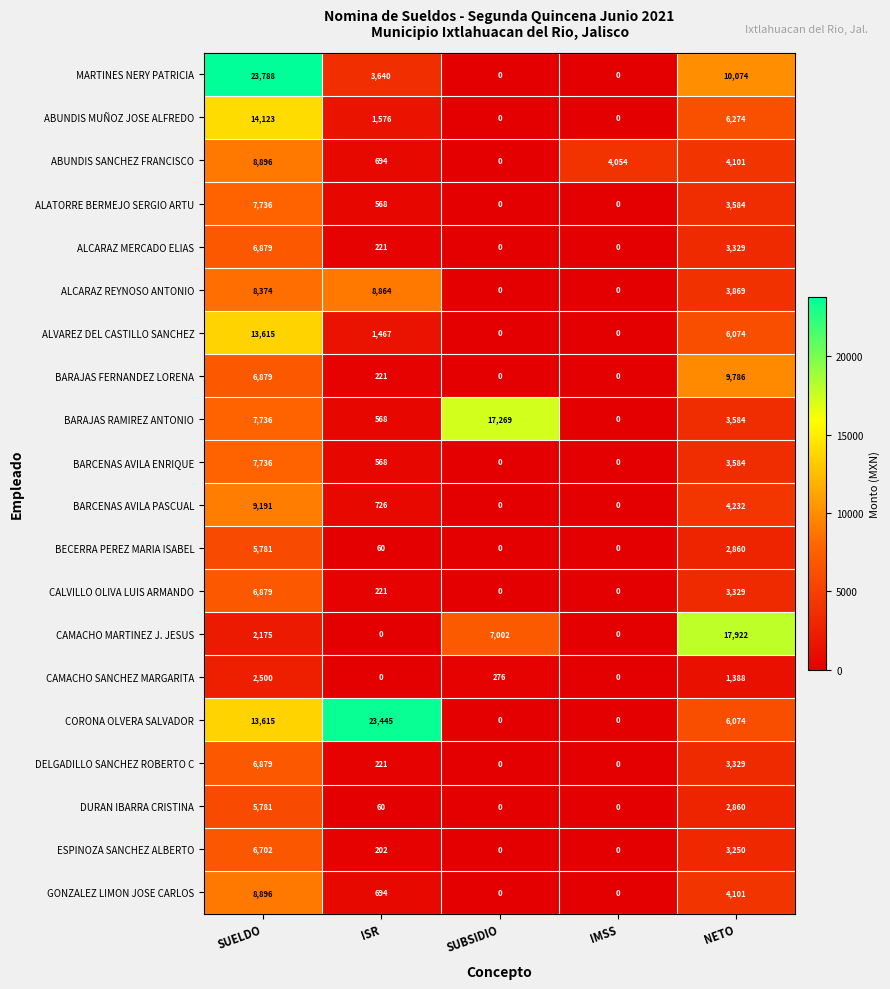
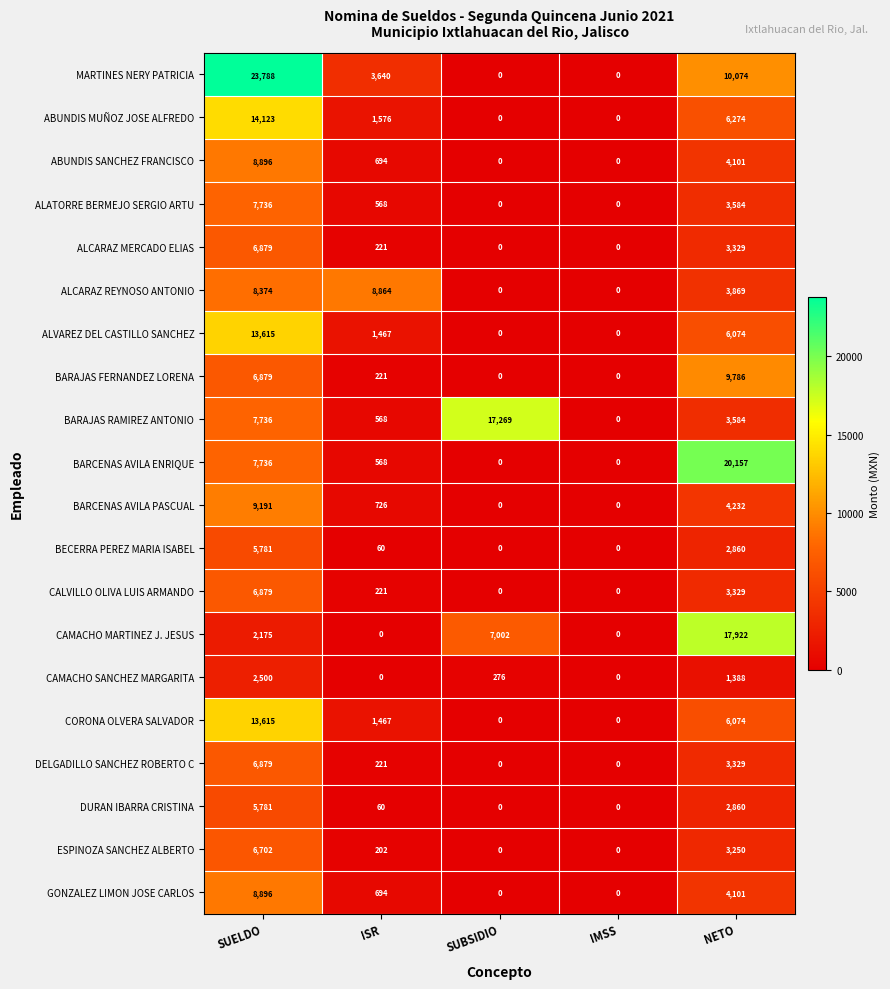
  {
    "MARTINES NERY PATRICIA": {
      "SUELDO": "23,788",
      "ISR": "3,640",
      "SUBSIDIO": "0",
      "IMSS": "0",
      "NETO": "10,074"
    },
    "ABUNDIS MUÑOZ JOSE ALFREDO": {
      "SUELDO": "14,123",
      "ISR": "1,576",
      "SUBSIDIO": "0",
      "IMSS": "0",
      "NETO": "6,274"
    },
    "ABUNDIS SANCHEZ FRANCISCO": {
      "SUELDO": "8,896",
      "ISR": "694",
      "SUBSIDIO": "0",
-     "IMSS": "4,054",
+     "IMSS": "0",
      "NETO": "4,101"
    },
    "ALATORRE BERMEJO SERGIO ARTU": {
      "SUELDO": "7,736",
      "ISR": "568",
      "SUBSIDIO": "0",
      "IMSS": "0",
      "NETO": "3,584"
    },
    "ALCARAZ MERCADO ELIAS": {
      "SUELDO": "6,879",
      "ISR": "221",
      "SUBSIDIO": "0",
      "IMSS": "0",
      "NETO": "3,329"
    },
    "ALCARAZ REYNOSO ANTONIO": {
      "SUELDO": "8,374",
      "ISR": "8,864",
      "SUBSIDIO": "0",
      "IMSS": "0",
      "NETO": "3,869"
    },
    "ALVAREZ DEL CASTILLO SANCHEZ": {
      "SUELDO": "13,615",
      "ISR": "1,467",
      "SUBSIDIO": "0",
      "IMSS": "0",
      "NETO": "6,074"
    },
    "BARAJAS FERNANDEZ LORENA": {
      "SUELDO": "6,879",
      "ISR": "221",
      "SUBSIDIO": "0",
      "IMSS": "0",
      "NETO": "9,786"
    },
    "BARAJAS RAMIREZ ANTONIO": {
      "SUELDO": "7,736",
      "ISR": "568",
      "SUBSIDIO": "17,269",
      "IMSS": "0",
      "NETO": "3,584"
    },
    "BARCENAS AVILA ENRIQUE": {
      "SUELDO": "7,736",
      "ISR": "568",
      "SUBSIDIO": "0",
      "IMSS": "0",
-     "NETO": "3,584"
+     "NETO": "20,157"
    },
    "BARCENAS AVILA PASCUAL": {
      "SUELDO": "9,191",
      "ISR": "726",
      "SUBSIDIO": "0",
      "IMSS": "0",
      "NETO": "4,232"
    },
    "BECERRA PEREZ MARIA ISABEL": {
      "SUELDO": "5,781",
      "ISR": "60",
      "SUBSIDIO": "0",
      "IMSS": "0",
      "NETO": "2,860"
    },
    "CALVILLO OLIVA LUIS ARMANDO": {
      "SUELDO": "6,879",
      "ISR": "221",
      "SUBSIDIO": "0",
      "IMSS": "0",
      "NETO": "3,329"
    },
    "CAMACHO MARTINEZ J. JESUS": {
      "SUELDO": "2,175",
      "ISR": "0",
      "SUBSIDIO": "7,002",
      "IMSS": "0",
      "NETO": "17,922"
    },
    "CAMACHO SANCHEZ MARGARITA": {
      "SUELDO": "2,500",
      "ISR": "0",
      "SUBSIDIO": "276",
      "IMSS": "0",
      "NETO": "1,388"
    },
    "CORONA OLVERA SALVADOR": {
      "SUELDO": "13,615",
-     "ISR": "23,445",
+     "ISR": "1,467",
      "SUBSIDIO": "0",
      "IMSS": "0",
      "NETO": "6,074"
    },
    "DELGADILLO SANCHEZ ROBERTO C": {
      "SUELDO": "6,879",
      "ISR": "221",
      "SUBSIDIO": "0",
      "IMSS": "0",
      "NETO": "3,329"
    },
    "DURAN IBARRA CRISTINA": {
      "SUELDO": "5,781",
      "ISR": "60",
      "SUBSIDIO": "0",
      "IMSS": "0",
      "NETO": "2,860"
    },
    "ESPINOZA SANCHEZ ALBERTO": {
      "SUELDO": "6,702",
      "ISR": "202",
      "SUBSIDIO": "0",
      "IMSS": "0",
      "NETO": "3,250"
    },
    "GONZALEZ LIMON JOSE CARLOS": {
      "SUELDO": "8,896",
      "ISR": "694",
      "SUBSIDIO": "0",
      "IMSS": "0",
      "NETO": "4,101"
    }
  }
